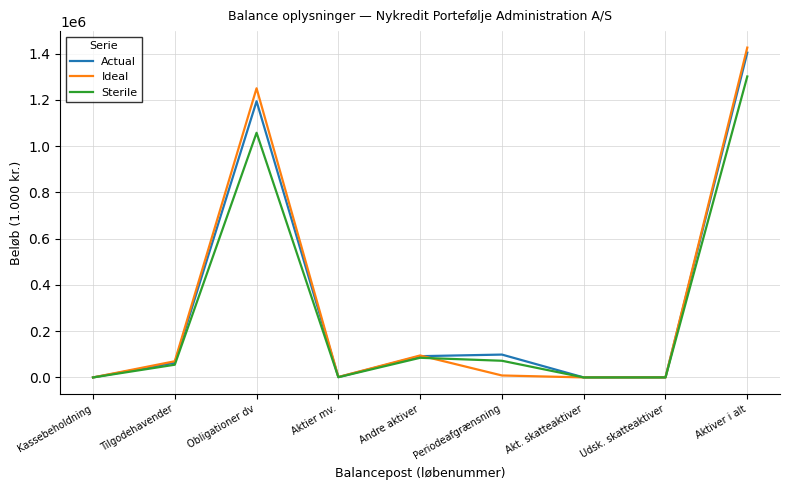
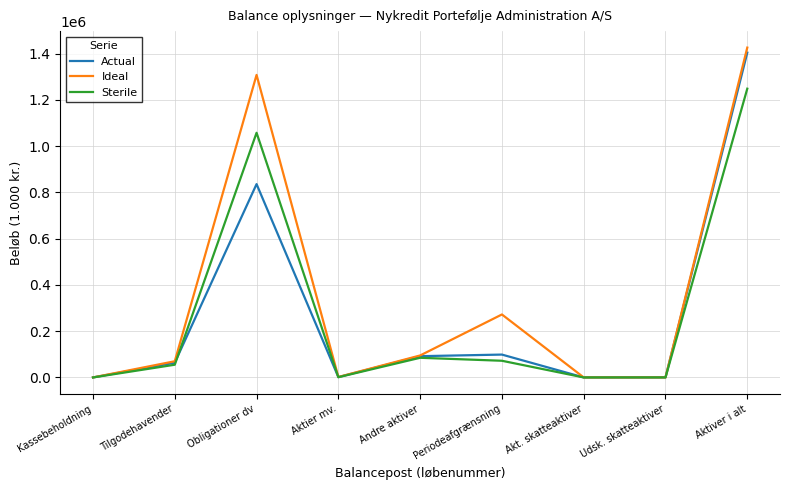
  {
    "Actual": {
-     "Obligationer dv": 1190000,
+     "Obligationer dv": 840000,
      "Periodeafgrænsning": 100000,
      "Aktiver i alt": 1400000
    },
    "Ideal": {
-     "Obligationer dv": 1250000,
-     "Periodeafgrænsning": 10000,
+     "Obligationer dv": 1310000,
+     "Periodeafgrænsning": 270000,
      "Aktiver i alt": 1430000
    },
    "Sterile": {
      "Obligationer dv": 1060000,
      "Periodeafgrænsning": 70000,
-     "Aktiver i alt": 1300000
+     "Aktiver i alt": 1250000
    }
  }
